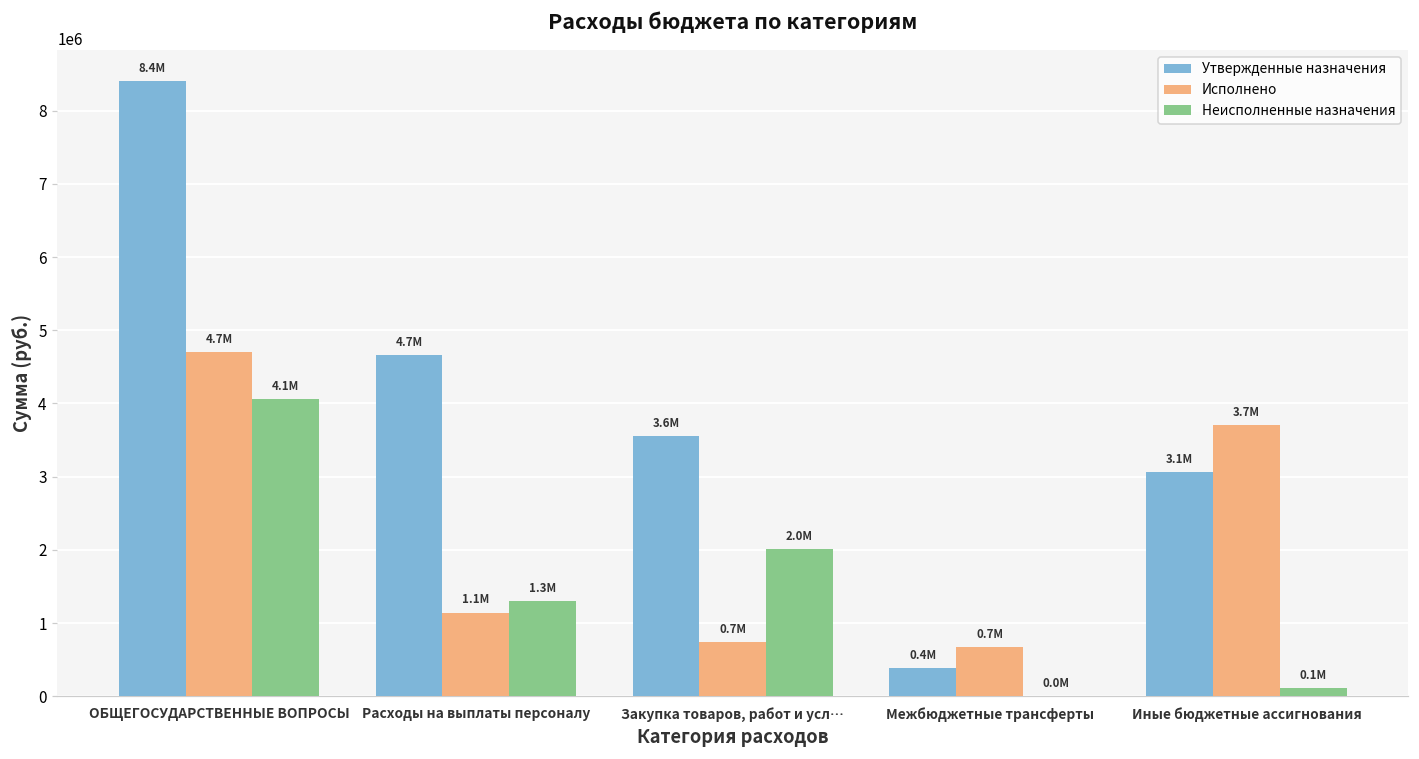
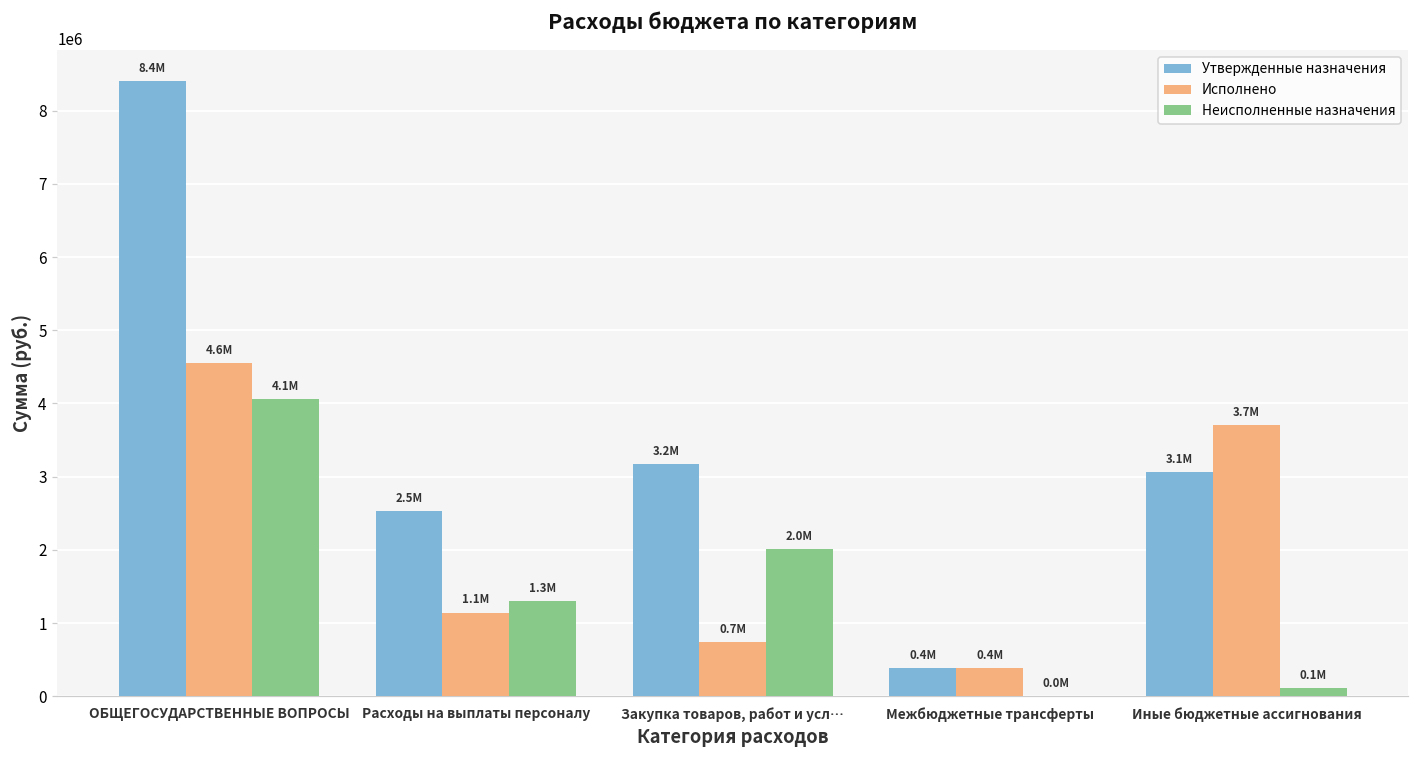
  {
    "Утвержденные назначения": {
      "ОБЩЕГОСУДАРСТВЕННЫЕ ВОПРОСЫ": "8.4M",
-     "Расходы на выплаты персоналу": "4.7M",
-     "Закупка товаров, работ и усл…": "3.6M",
+     "Расходы на выплаты персоналу": "2.5M",
+     "Закупка товаров, работ и усл…": "3.2M",
      "Межбюджетные трансферты": "0.4M",
      "Иные бюджетные ассигнования": "3.1M"
    },
    "Исполнено": {
-     "ОБЩЕГОСУДАРСТВЕННЫЕ ВОПРОСЫ": "4.7M",
+     "ОБЩЕГОСУДАРСТВЕННЫЕ ВОПРОСЫ": "4.6M",
      "Расходы на выплаты персоналу": "1.1M",
      "Закупка товаров, работ и усл…": "0.7M",
-     "Межбюджетные трансферты": "0.7M",
+     "Межбюджетные трансферты": "0.4M",
      "Иные бюджетные ассигнования": "3.7M"
    },
    "Неисполненные назначения": {
      "ОБЩЕГОСУДАРСТВЕННЫЕ ВОПРОСЫ": "4.1M",
      "Расходы на выплаты персоналу": "1.3M",
      "Закупка товаров, работ и усл…": "2.0M",
      "Межбюджетные трансферты": "0.0M",
      "Иные бюджетные ассигнования": "0.1M"
    }
  }
